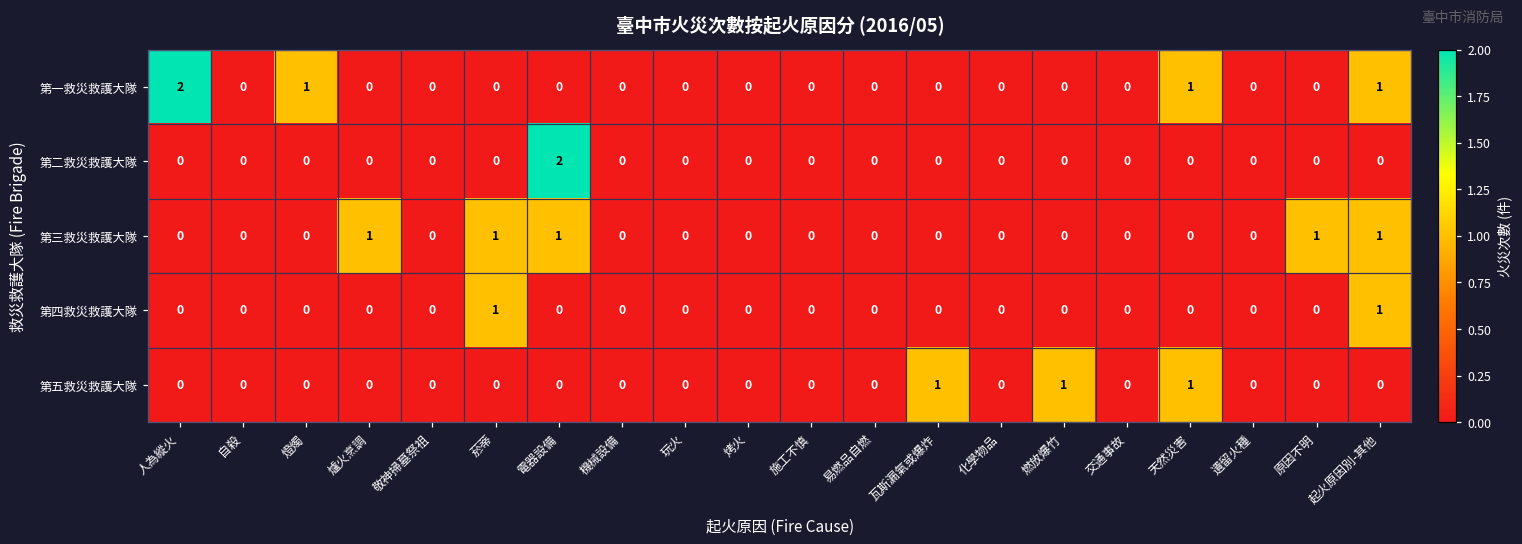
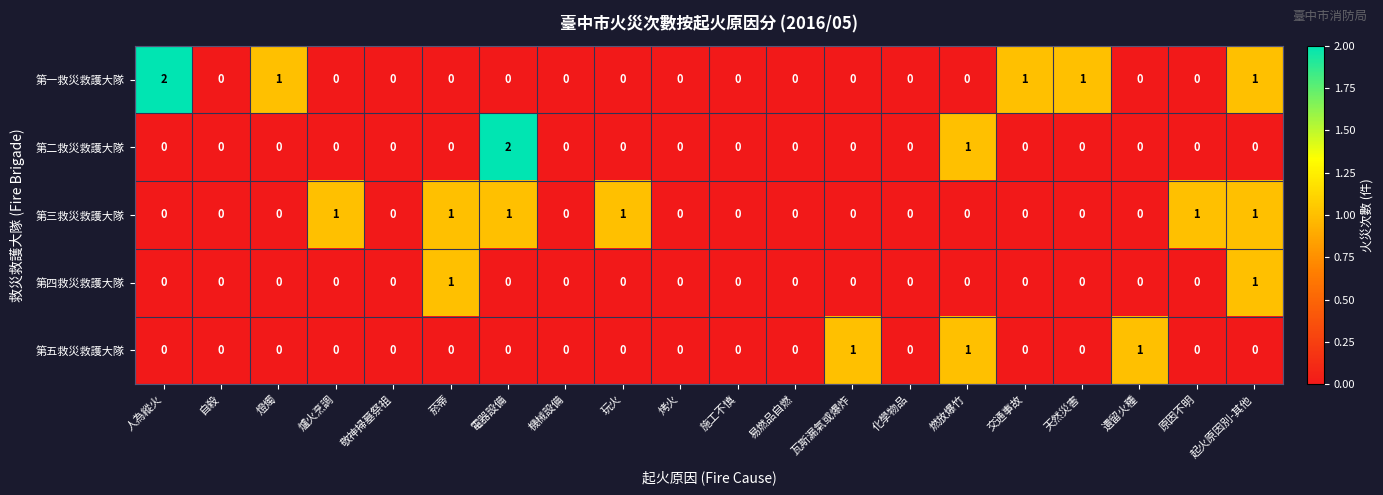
  {
    "第一救災救護大隊": {
      "人為縱火": 2,
      "自殺": 0,
      "燈燭": 1,
      "爐火烹調": 0,
      "敬神掃墓祭祖": 0,
      "菸蒂": 0,
      "電器設備": 0,
      "機械設備": 0,
      "玩火": 0,
      "烤火": 0,
      "施工不慎": 0,
      "易燃品自燃": 0,
      "瓦斯漏氣或爆炸": 0,
      "化學物品": 0,
      "燃放爆竹": 0,
-     "交通事故": 0,
+     "交通事故": 1,
      "天然災害": 1,
      "遺留火種": 0,
      "原因不明": 0,
      "起火原因別-其他": 1
    },
    "第二救災救護大隊": {
      "人為縱火": 0,
      "自殺": 0,
      "燈燭": 0,
      "爐火烹調": 0,
      "敬神掃墓祭祖": 0,
      "菸蒂": 0,
      "電器設備": 2,
      "機械設備": 0,
      "玩火": 0,
      "烤火": 0,
      "施工不慎": 0,
      "易燃品自燃": 0,
      "瓦斯漏氣或爆炸": 0,
      "化學物品": 0,
-     "燃放爆竹": 0,
+     "燃放爆竹": 1,
      "交通事故": 0,
      "天然災害": 0,
      "遺留火種": 0,
      "原因不明": 0,
      "起火原因別-其他": 0
    },
    "第三救災救護大隊": {
      "人為縱火": 0,
      "自殺": 0,
      "燈燭": 0,
      "爐火烹調": 1,
      "敬神掃墓祭祖": 0,
      "菸蒂": 1,
      "電器設備": 1,
      "機械設備": 0,
-     "玩火": 0,
+     "玩火": 1,
      "烤火": 0,
      "施工不慎": 0,
      "易燃品自燃": 0,
      "瓦斯漏氣或爆炸": 0,
      "化學物品": 0,
      "燃放爆竹": 0,
      "交通事故": 0,
      "天然災害": 0,
      "遺留火種": 0,
      "原因不明": 1,
      "起火原因別-其他": 1
    },
    "第四救災救護大隊": {
      "人為縱火": 0,
      "自殺": 0,
      "燈燭": 0,
      "爐火烹調": 0,
      "敬神掃墓祭祖": 0,
      "菸蒂": 1,
      "電器設備": 0,
      "機械設備": 0,
      "玩火": 0,
      "烤火": 0,
      "施工不慎": 0,
      "易燃品自燃": 0,
      "瓦斯漏氣或爆炸": 0,
      "化學物品": 0,
      "燃放爆竹": 0,
      "交通事故": 0,
      "天然災害": 0,
      "遺留火種": 0,
      "原因不明": 0,
      "起火原因別-其他": 1
    },
    "第五救災救護大隊": {
      "人為縱火": 0,
      "自殺": 0,
      "燈燭": 0,
      "爐火烹調": 0,
      "敬神掃墓祭祖": 0,
      "菸蒂": 0,
      "電器設備": 0,
      "機械設備": 0,
      "玩火": 0,
      "烤火": 0,
      "施工不慎": 0,
      "易燃品自燃": 0,
      "瓦斯漏氣或爆炸": 1,
      "化學物品": 0,
      "燃放爆竹": 1,
      "交通事故": 0,
-     "天然災害": 1,
-     "遺留火種": 0,
+     "天然災害": 0,
+     "遺留火種": 1,
      "原因不明": 0,
      "起火原因別-其他": 0
    }
  }
